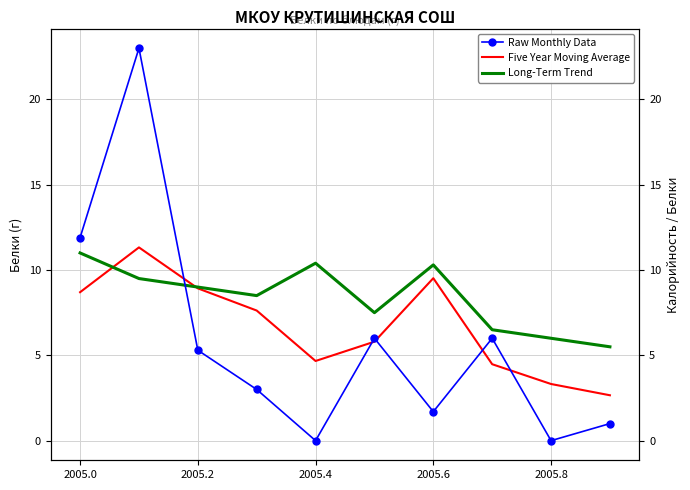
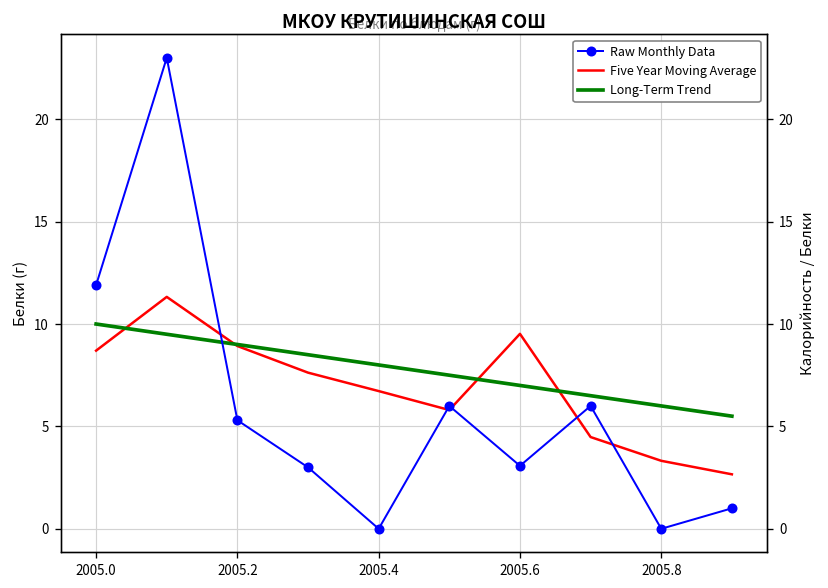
  {
    "Raw Monthly Data": {
      "2005.0": 11.9,
      "2005.2": 5.3,
      "2005.4": 0.0,
-     "2005.6": 1.7,
+     "2005.6": 3.1,
      "2005.8": 0.0
    },
    "Five Year Moving Average": {
      "2005.0": 8.7,
-     "2005.4": 4.7,
+     "2005.4": 6.7,
      "2005.6": 9.5,
      "2005.8": 3.3
    },
    "Long-Term Trend": {
-     "2005.0": 11,
-     "2005.4": 10.4,
-     "2005.6": 10.3,
+     "2005.0": 10,
+     "2005.4": 8.0,
+     "2005.6": 7.0,
      "2005.8": 6.0
    }
  }
